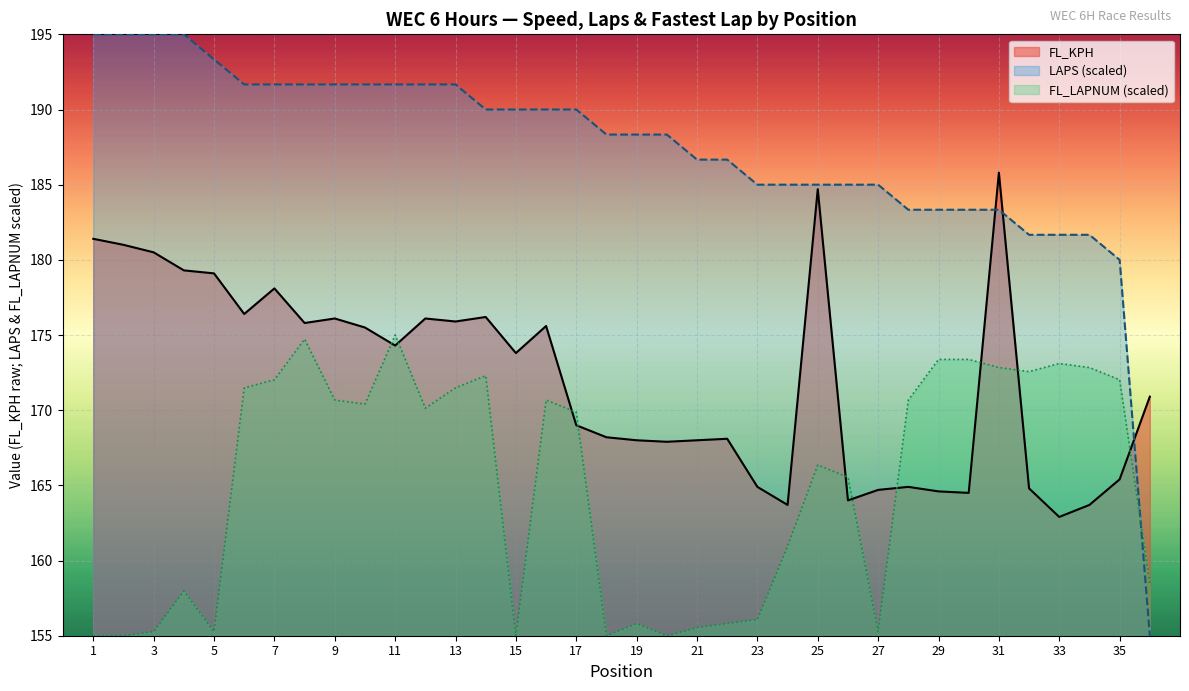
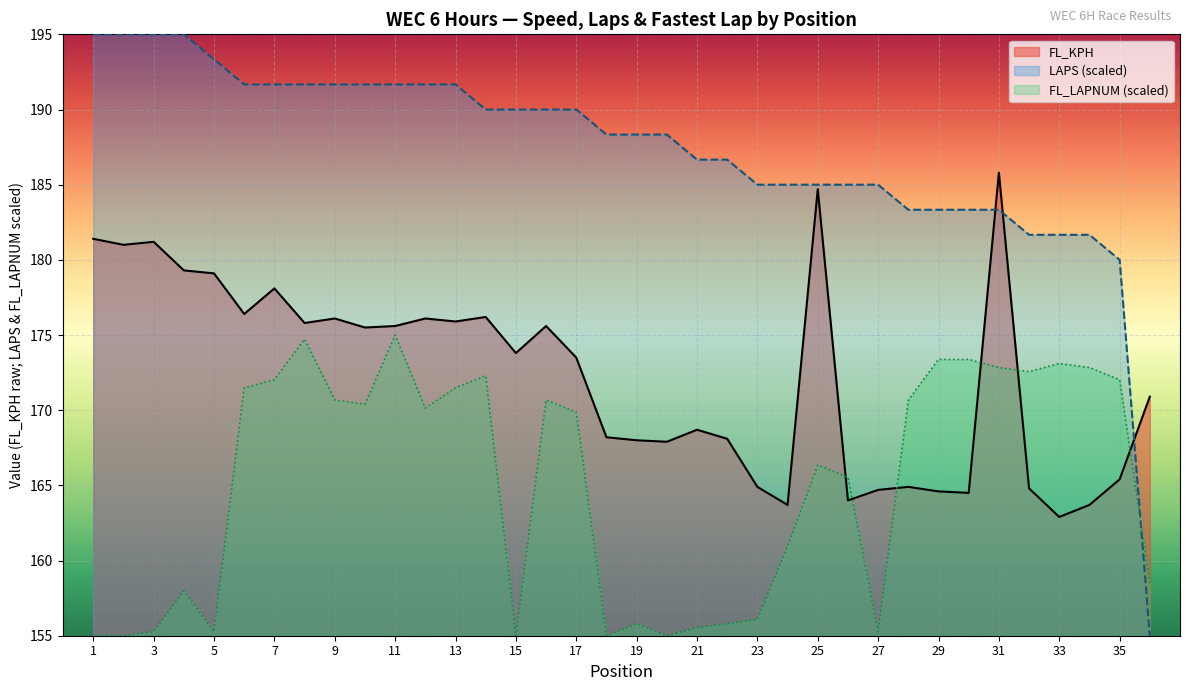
  {
    "FL_KPH": {
      "1": 181.4,
-     "3": 180.5,
+     "3": 181.2,
      "5": 179.1,
      "7": 178.1,
      "9": 176.1,
-     "11": 174.3,
+     "11": 175.6,
      "13": 175.9,
      "15": 173.8,
-     "17": 169.0,
+     "17": 173.5,
      "19": 168.0,
-     "21": 168.0,
+     "21": 168.7,
      "23": 164.9,
      "25": 184.7,
      "27": 164.7,
      "29": 164.6,
      "31": 185.8,
      "33": 162.9,
      "35": 165.4
    }
  }
